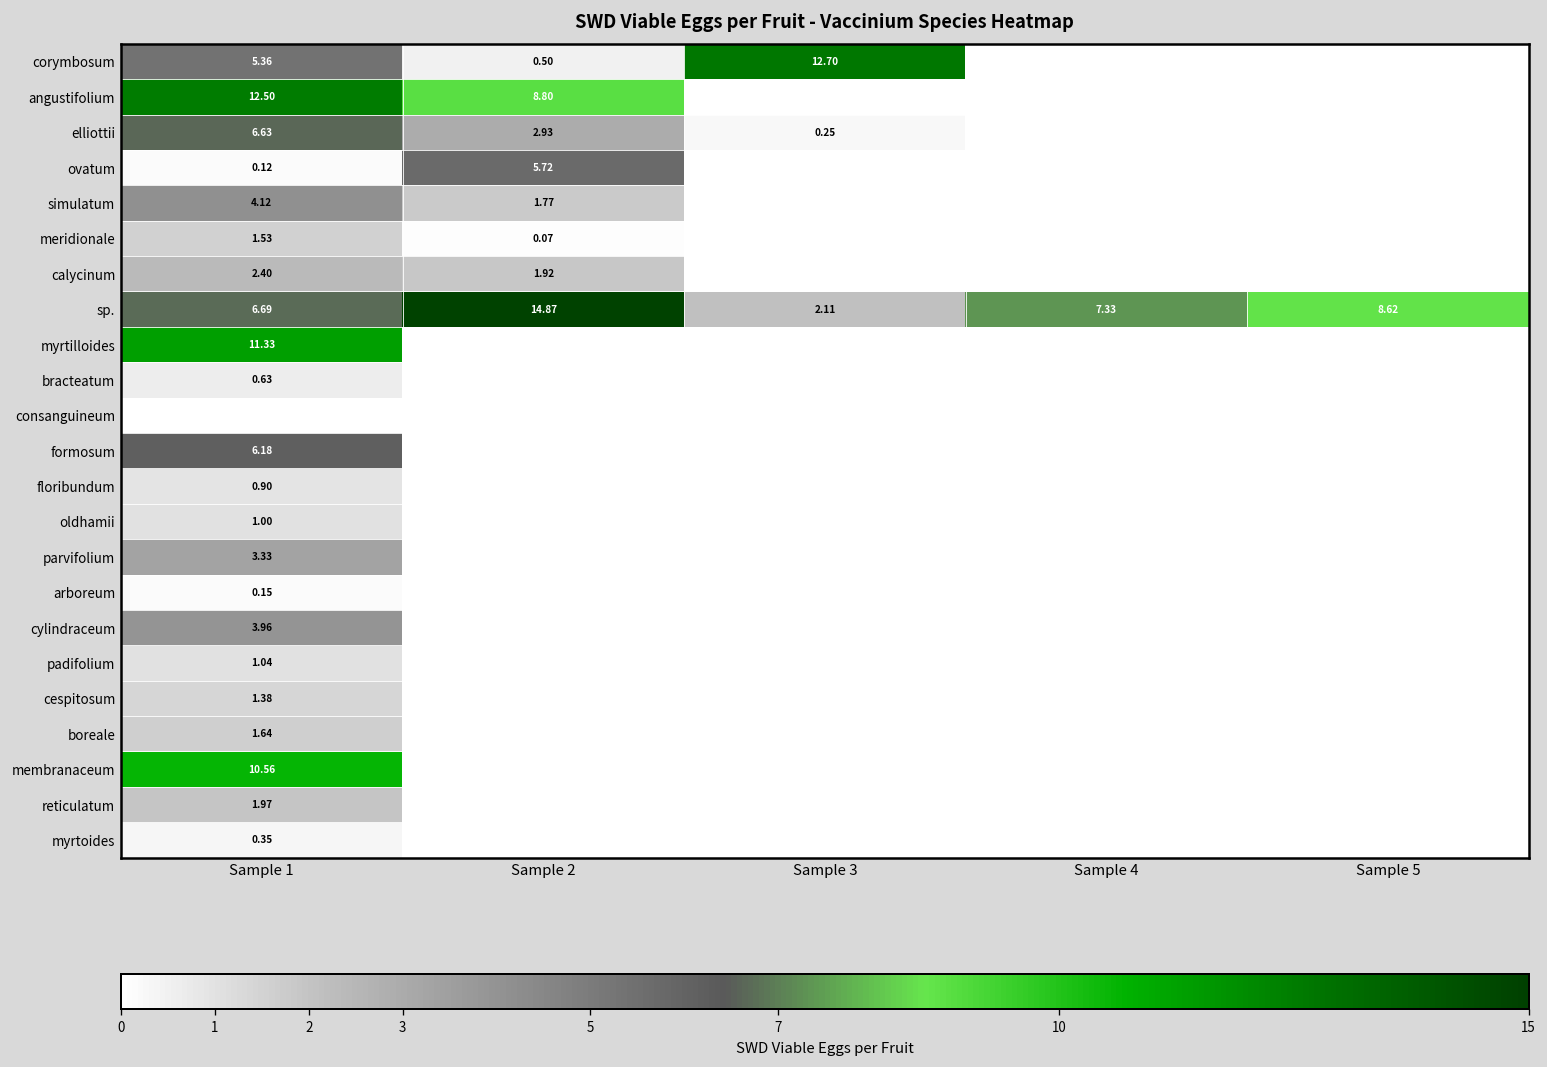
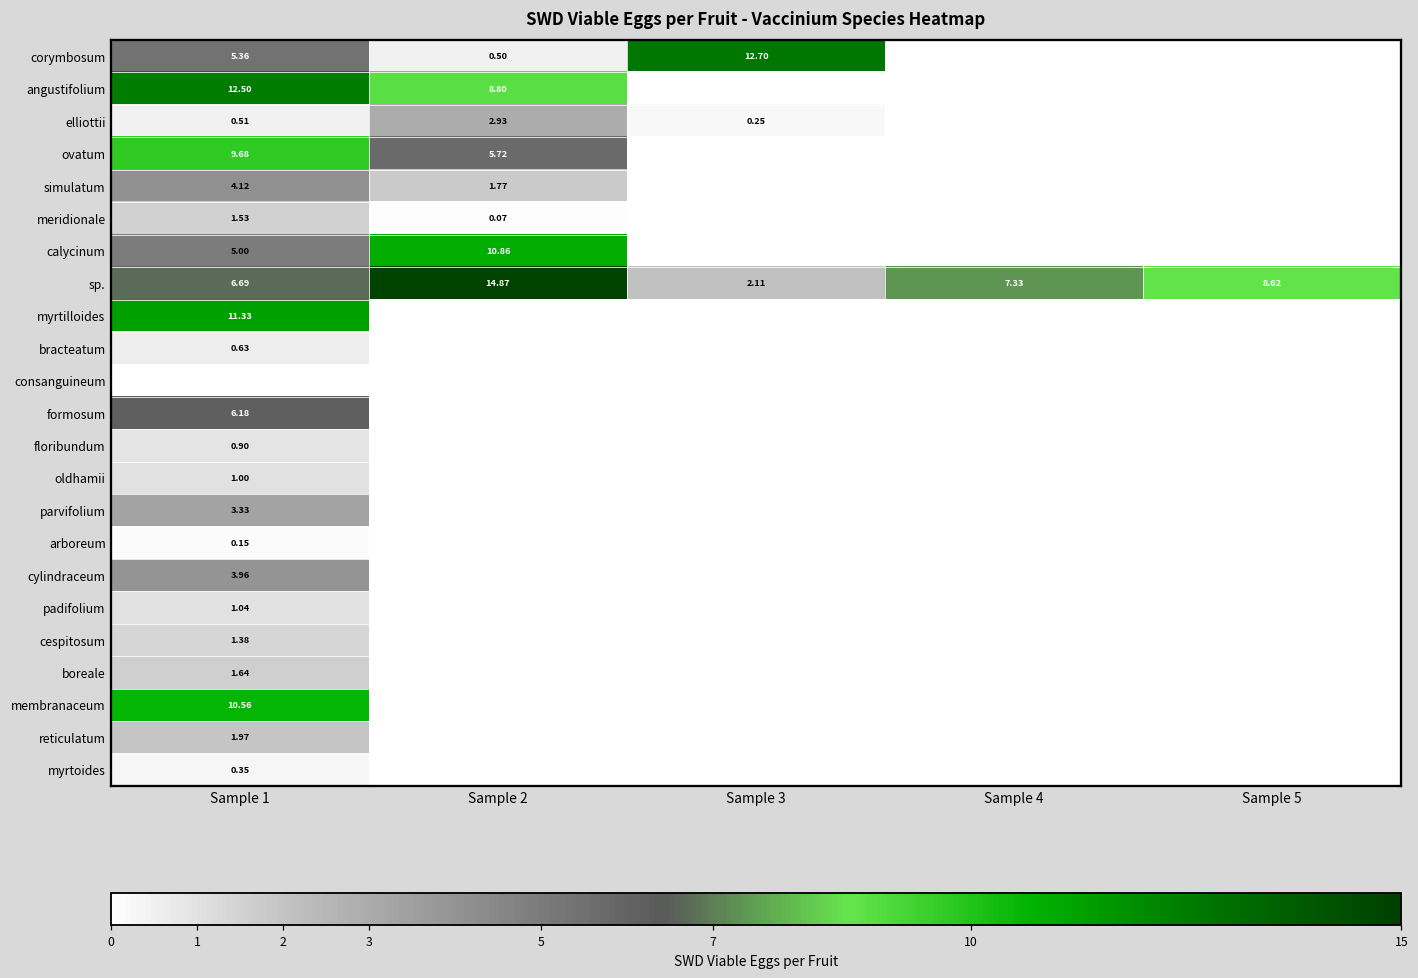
  {
    "corymbosum": {
      "Sample 1": 5.36,
      "Sample 2": 0.50,
      "Sample 3": 12.70
    },
    "angustifolium": {
      "Sample 1": 12.50,
      "Sample 2": 8.80
    },
    "elliottii": {
-     "Sample 1": 6.63,
+     "Sample 1": 0.51,
      "Sample 2": 2.93,
      "Sample 3": 0.25
    },
    "ovatum": {
-     "Sample 1": 0.12,
+     "Sample 1": 9.68,
      "Sample 2": 5.72
    },
    "simulatum": {
      "Sample 1": 4.12,
      "Sample 2": 1.77
    },
    "meridionale": {
      "Sample 1": 1.53,
      "Sample 2": 0.07
    },
    "calycinum": {
-     "Sample 1": 2.40,
-     "Sample 2": 1.92
+     "Sample 1": 5.00,
+     "Sample 2": 10.86
    },
    "sp.": {
      "Sample 1": 6.69,
      "Sample 2": 14.87,
      "Sample 3": 2.11,
      "Sample 4": 7.33,
      "Sample 5": 8.62
    },
    "myrtilloides": {
      "Sample 1": 11.33
    },
    "bracteatum": {
      "Sample 1": 0.63
    },
    "formosum": {
      "Sample 1": 6.18
    },
    "floribundum": {
      "Sample 1": 0.90
    },
    "oldhamii": {
      "Sample 1": 1.00
    },
    "parvifolium": {
      "Sample 1": 3.33
    },
    "arboreum": {
      "Sample 1": 0.15
    },
    "cylindraceum": {
      "Sample 1": 3.96
    },
    "padifolium": {
      "Sample 1": 1.04
    },
    "cespitosum": {
      "Sample 1": 1.38
    },
    "boreale": {
      "Sample 1": 1.64
    },
    "membranaceum": {
      "Sample 1": 10.56
    },
    "reticulatum": {
      "Sample 1": 1.97
    },
    "myrtoides": {
      "Sample 1": 0.35
    }
  }
